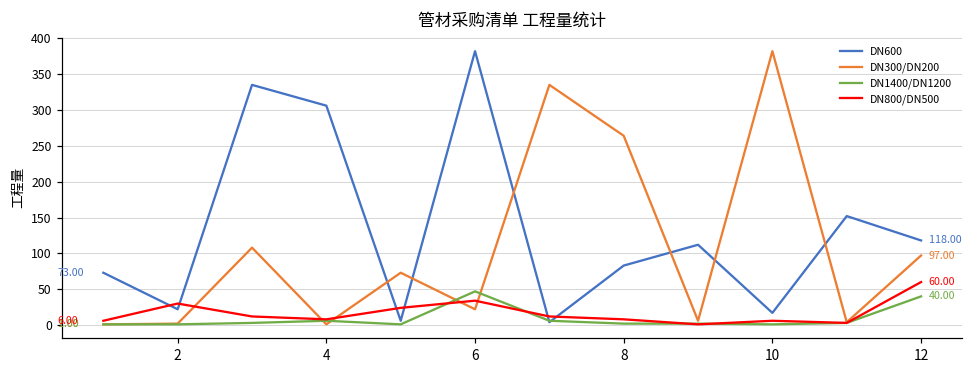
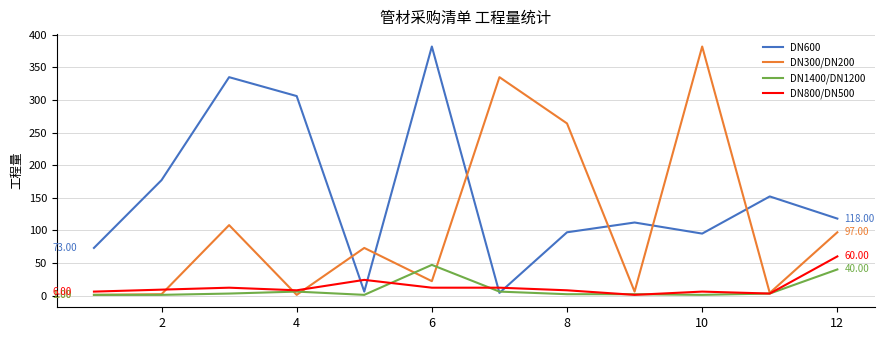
  {
    "DN600": {
-     "2": 20,
+     "2": 180,
      "4": 310,
      "6": 380,
-     "8": 80,
-     "10": 20
+     "8": 100,
+     "10": 100
    },
    "DN300/DN200": {
      "12": 97.00
    },
    "DN1400/DN1200": {
      "12": 40.00
    },
    "DN800/DN500": {
-     "2": 30,
-     "6": 30,
+     "2": 10,
+     "6": 10,
      "8": 10,
      "10": 10
    }
  }
